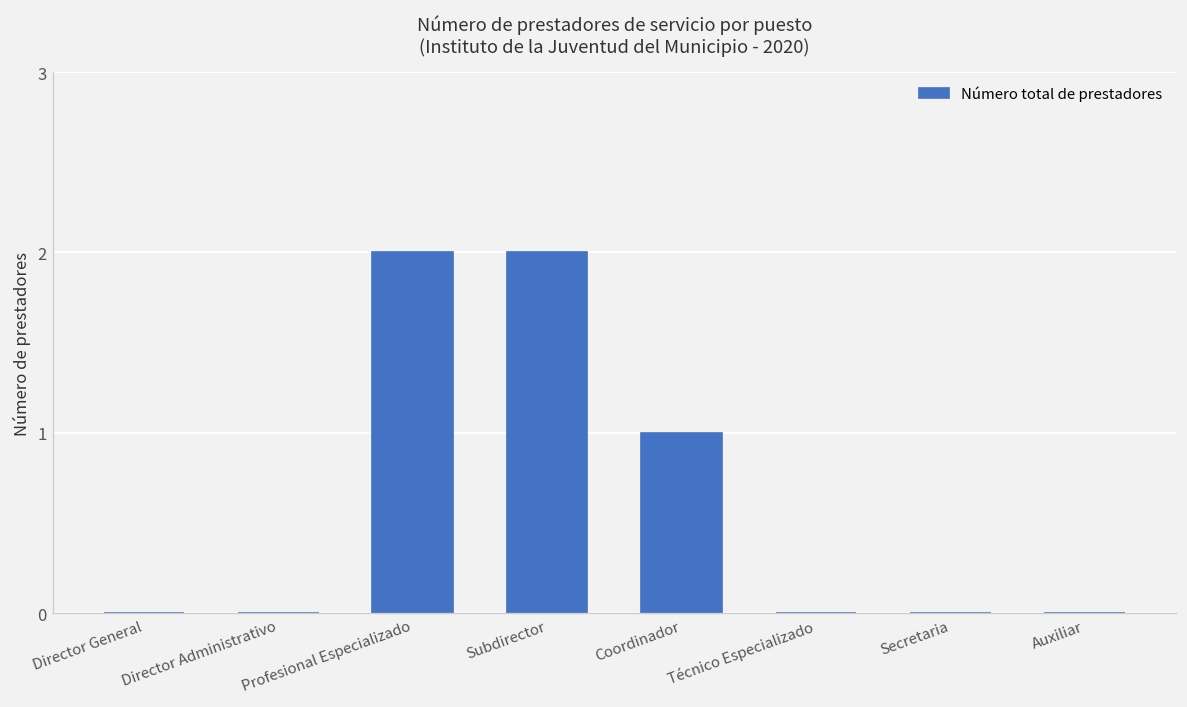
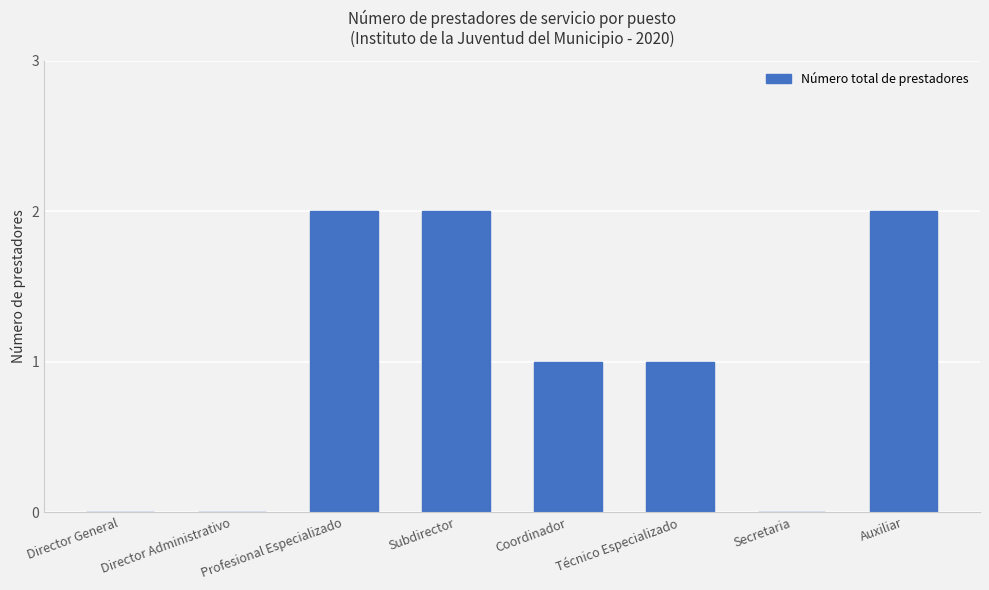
  {
    "Director General": 0,
    "Director Administrativo": 0,
    "Profesional Especializado": 2,
    "Subdirector": 2,
    "Coordinador": 1,
-   "Técnico Especializado": 0,
+   "Técnico Especializado": 1,
    "Secretaria": 0,
-   "Auxiliar": 0
+   "Auxiliar": 2
  }
